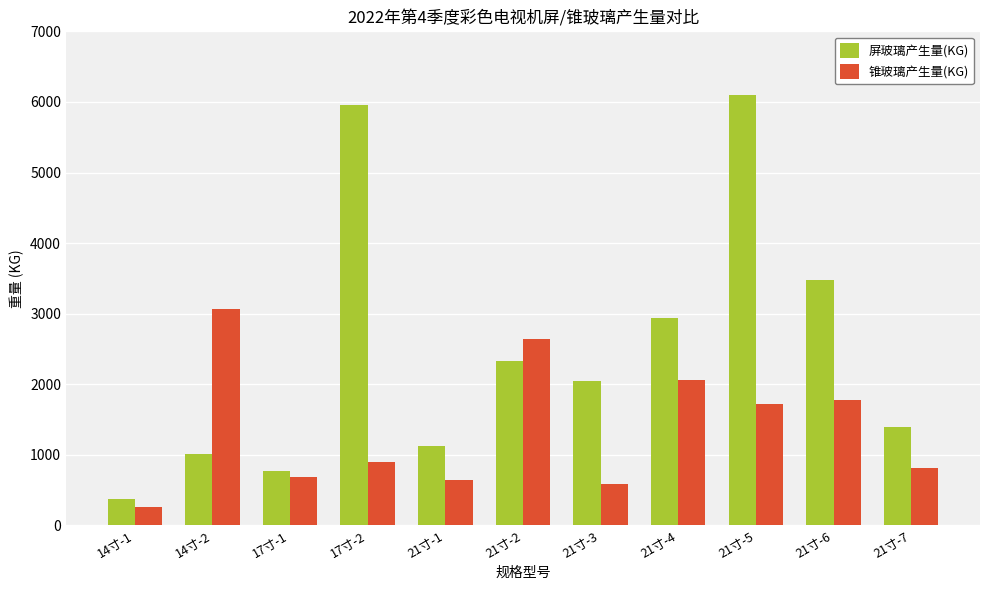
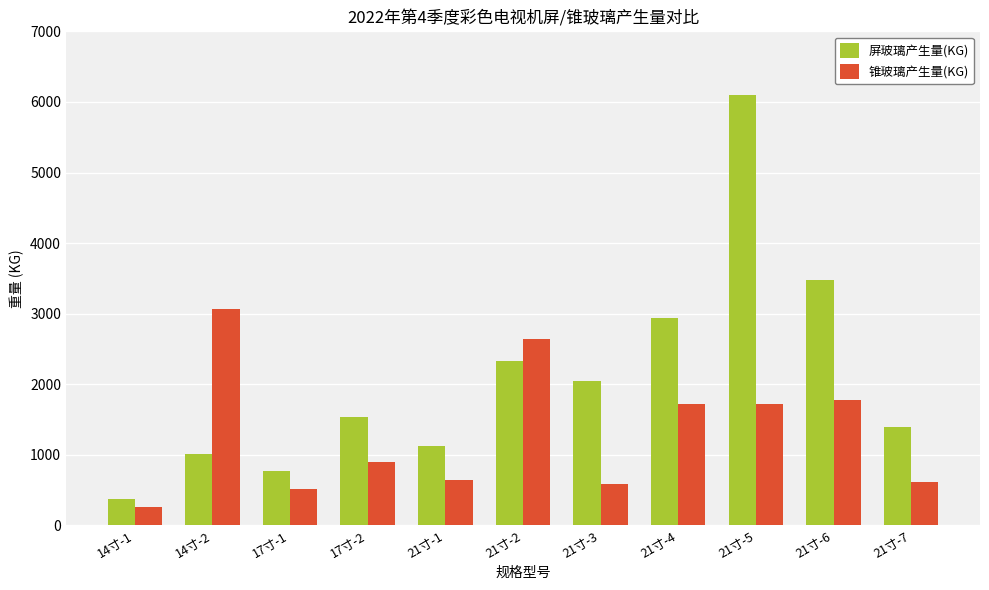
  {
    "屏玻璃产生量(KG)": {
      "14寸-1": 400,
      "14寸-2": 1000,
      "17寸-1": 800,
-     "17寸-2": 6000,
+     "17寸-2": 1500,
      "21寸-1": 1100,
      "21寸-2": 2300,
      "21寸-3": 2000,
      "21寸-4": 2900,
      "21寸-5": 6100,
      "21寸-6": 3500,
      "21寸-7": 1400
    },
    "锥玻璃产生量(KG)": {
      "14寸-1": 300,
      "14寸-2": 3100,
-     "17寸-1": 700,
+     "17寸-1": 500,
      "17寸-2": 900,
      "21寸-1": 600,
      "21寸-2": 2600,
      "21寸-3": 600,
-     "21寸-4": 2100,
+     "21寸-4": 1700,
      "21寸-5": 1700,
      "21寸-6": 1800,
-     "21寸-7": 800
+     "21寸-7": 600
    }
  }
